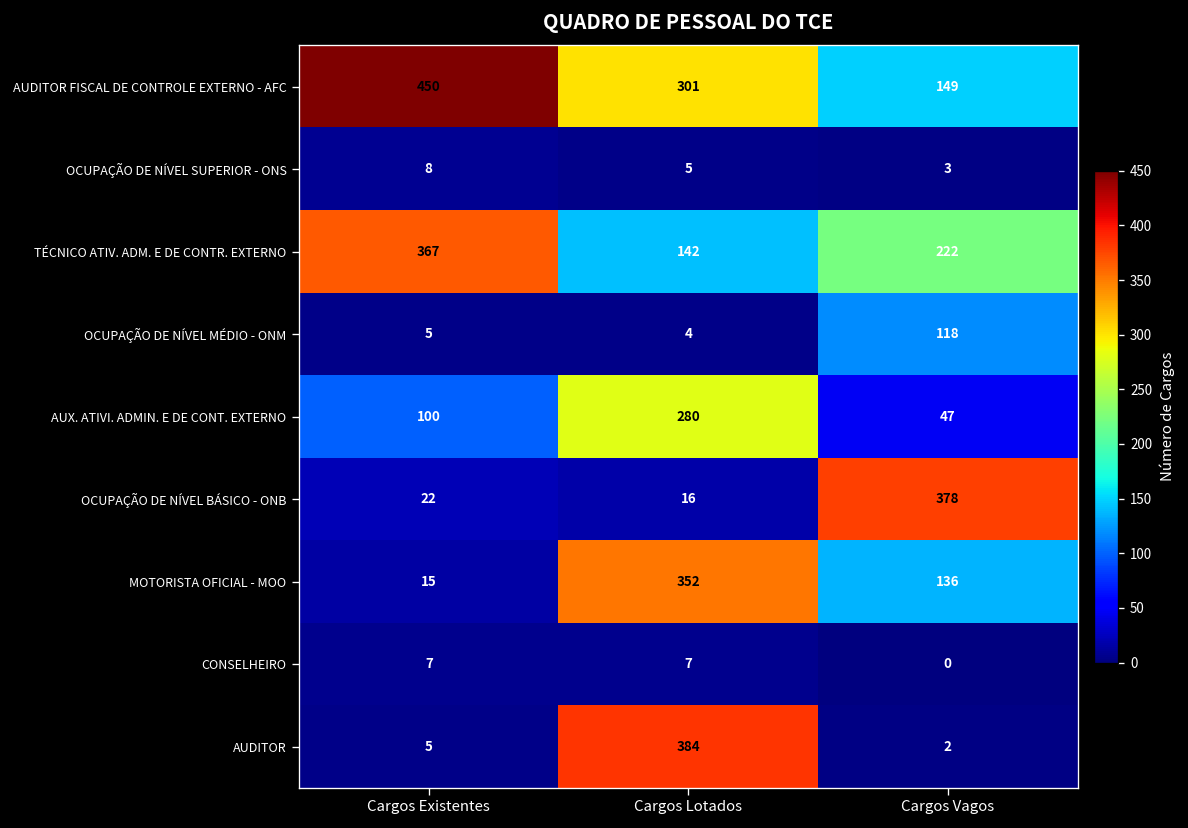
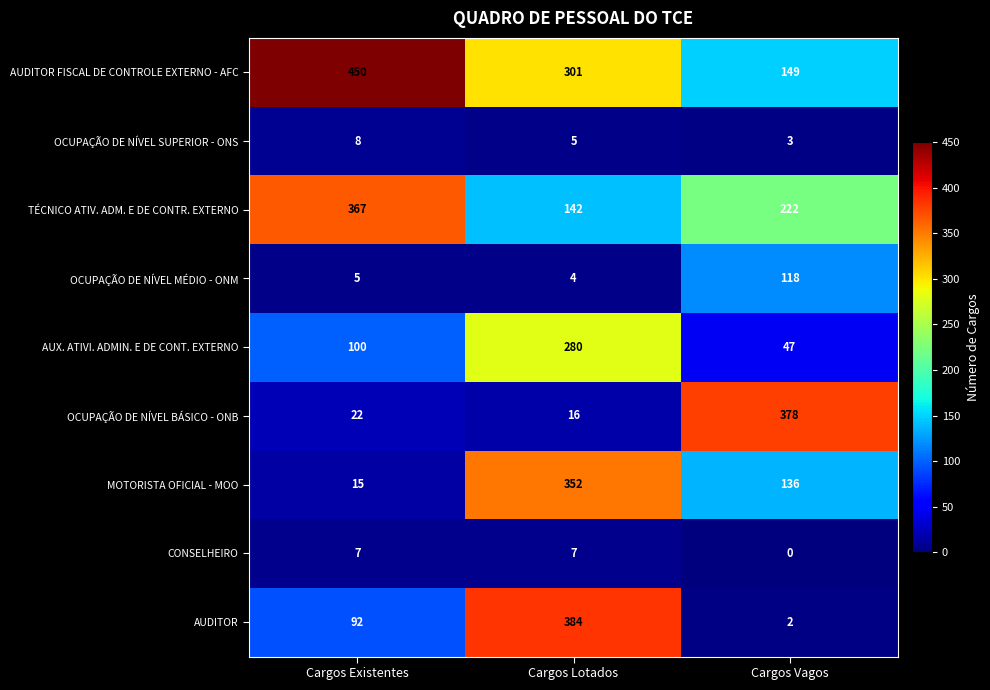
  {
    "AUDITOR FISCAL DE CONTROLE EXTERNO - AFC": {
      "Cargos Existentes": 450,
      "Cargos Lotados": 301,
      "Cargos Vagos": 149
    },
    "OCUPAÇÃO DE NÍVEL SUPERIOR - ONS": {
      "Cargos Existentes": 8,
      "Cargos Lotados": 5,
      "Cargos Vagos": 3
    },
    "TÉCNICO ATIV. ADM. E DE CONTR. EXTERNO": {
      "Cargos Existentes": 367,
      "Cargos Lotados": 142,
      "Cargos Vagos": 222
    },
    "OCUPAÇÃO DE NÍVEL MÉDIO - ONM": {
      "Cargos Existentes": 5,
      "Cargos Lotados": 4,
      "Cargos Vagos": 118
    },
    "AUX. ATIVI. ADMIN. E DE CONT. EXTERNO": {
      "Cargos Existentes": 100,
      "Cargos Lotados": 280,
      "Cargos Vagos": 47
    },
    "OCUPAÇÃO DE NÍVEL BÁSICO - ONB": {
      "Cargos Existentes": 22,
      "Cargos Lotados": 16,
      "Cargos Vagos": 378
    },
    "MOTORISTA OFICIAL - MOO": {
      "Cargos Existentes": 15,
      "Cargos Lotados": 352,
      "Cargos Vagos": 136
    },
    "CONSELHEIRO": {
      "Cargos Existentes": 7,
      "Cargos Lotados": 7,
      "Cargos Vagos": 0
    },
    "AUDITOR": {
-     "Cargos Existentes": 5,
+     "Cargos Existentes": 92,
      "Cargos Lotados": 384,
      "Cargos Vagos": 2
    }
  }
